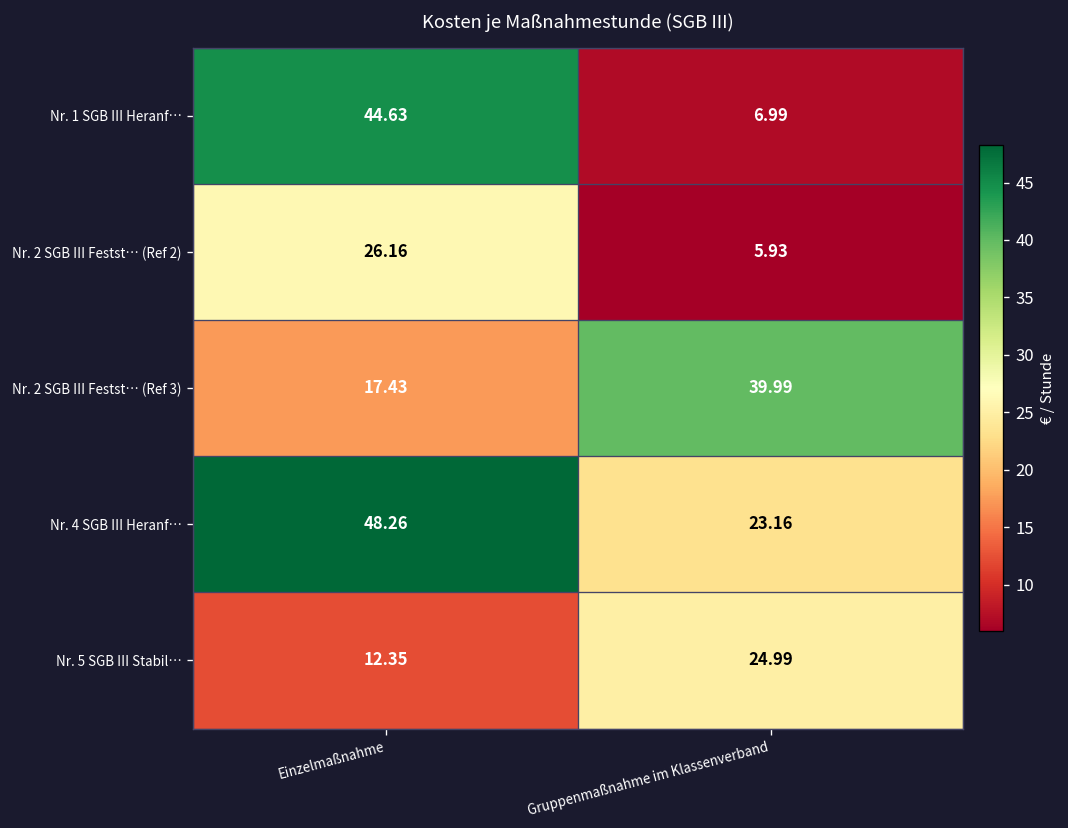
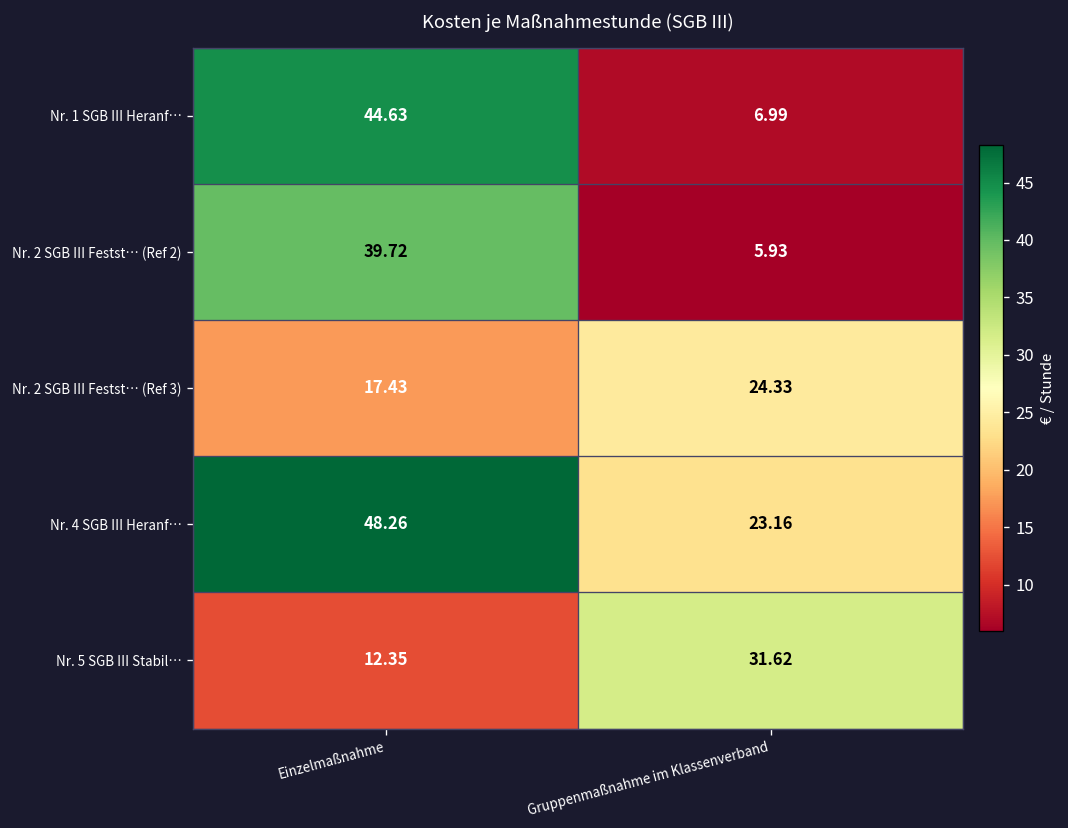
  {
    "Nr. 1 SGB III Heranf…": {
      "Einzelmaßnahme": 44.63,
      "Gruppenmaßnahme im Klassenverband": 6.99
    },
    "Nr. 2 SGB III Festst… (Ref 2)": {
-     "Einzelmaßnahme": 26.16,
+     "Einzelmaßnahme": 39.72,
      "Gruppenmaßnahme im Klassenverband": 5.93
    },
    "Nr. 2 SGB III Festst… (Ref 3)": {
      "Einzelmaßnahme": 17.43,
-     "Gruppenmaßnahme im Klassenverband": 39.99
+     "Gruppenmaßnahme im Klassenverband": 24.33
    },
    "Nr. 4 SGB III Heranf…": {
      "Einzelmaßnahme": 48.26,
      "Gruppenmaßnahme im Klassenverband": 23.16
    },
    "Nr. 5 SGB III Stabil…": {
      "Einzelmaßnahme": 12.35,
-     "Gruppenmaßnahme im Klassenverband": 24.99
+     "Gruppenmaßnahme im Klassenverband": 31.62
    }
  }
